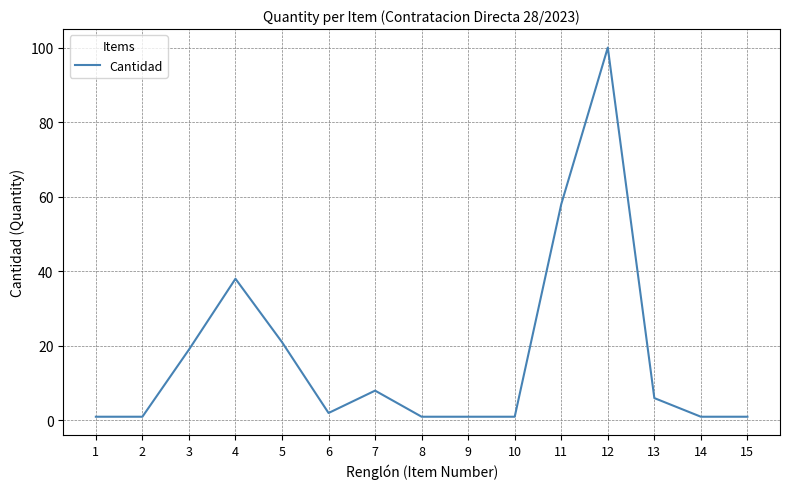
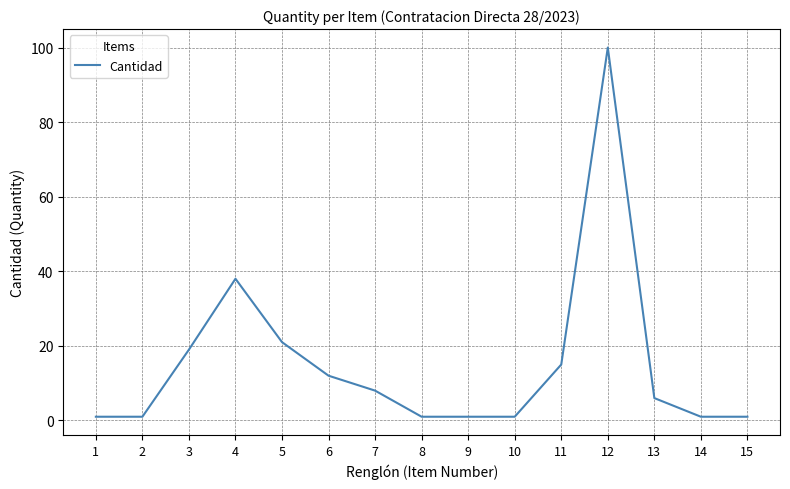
  {
    "1": 1,
    "2": 1,
    "3": 19,
    "4": 38,
    "5": 21,
-   "6": 2,
+   "6": 12,
    "7": 8,
    "8": 1,
    "9": 1,
    "10": 1,
-   "11": 58,
+   "11": 15,
    "12": 100,
    "13": 6,
    "14": 1,
    "15": 1
  }
